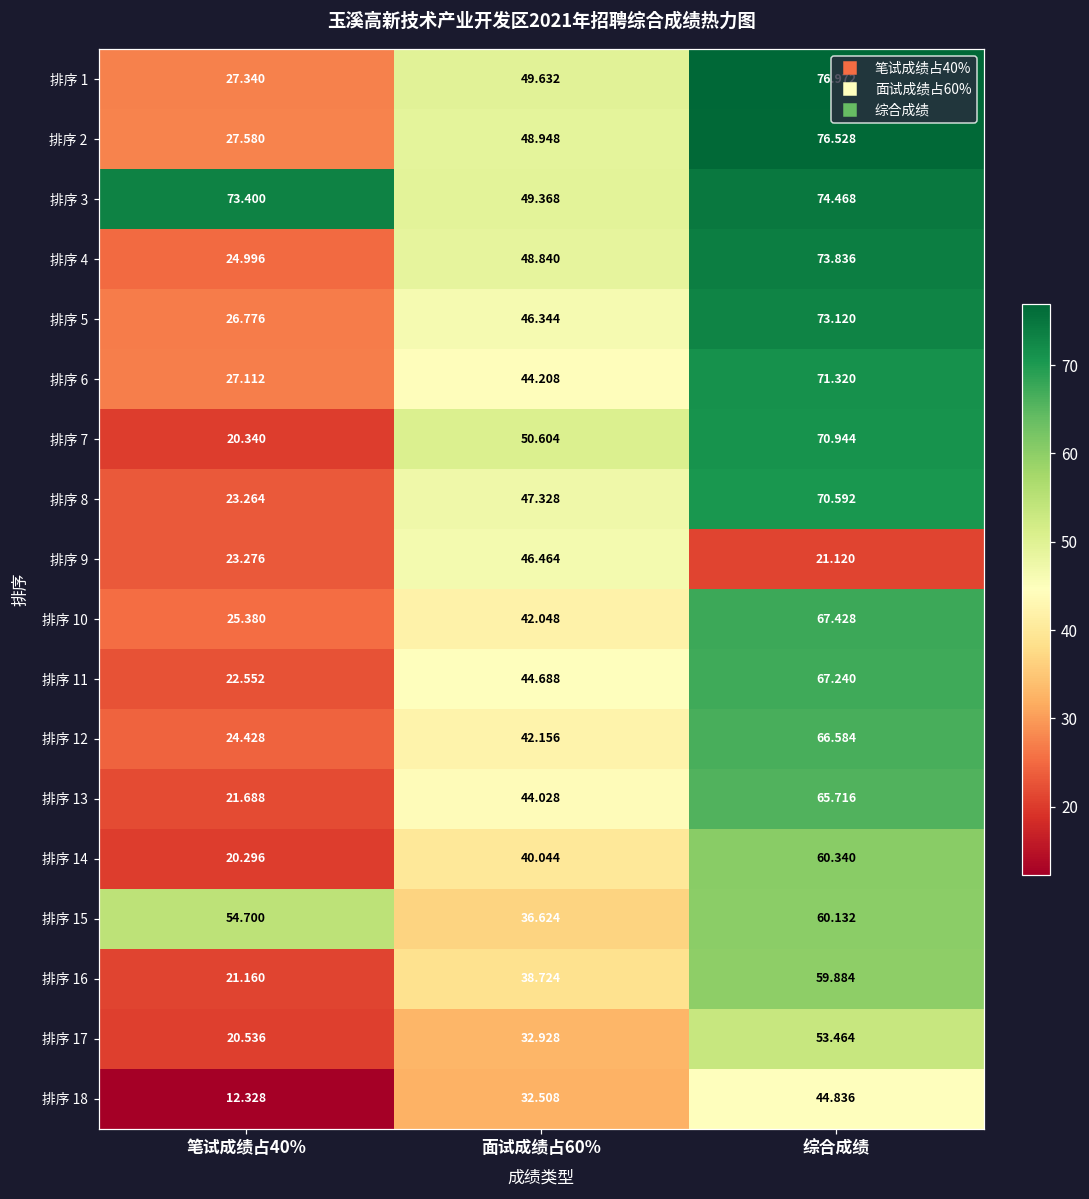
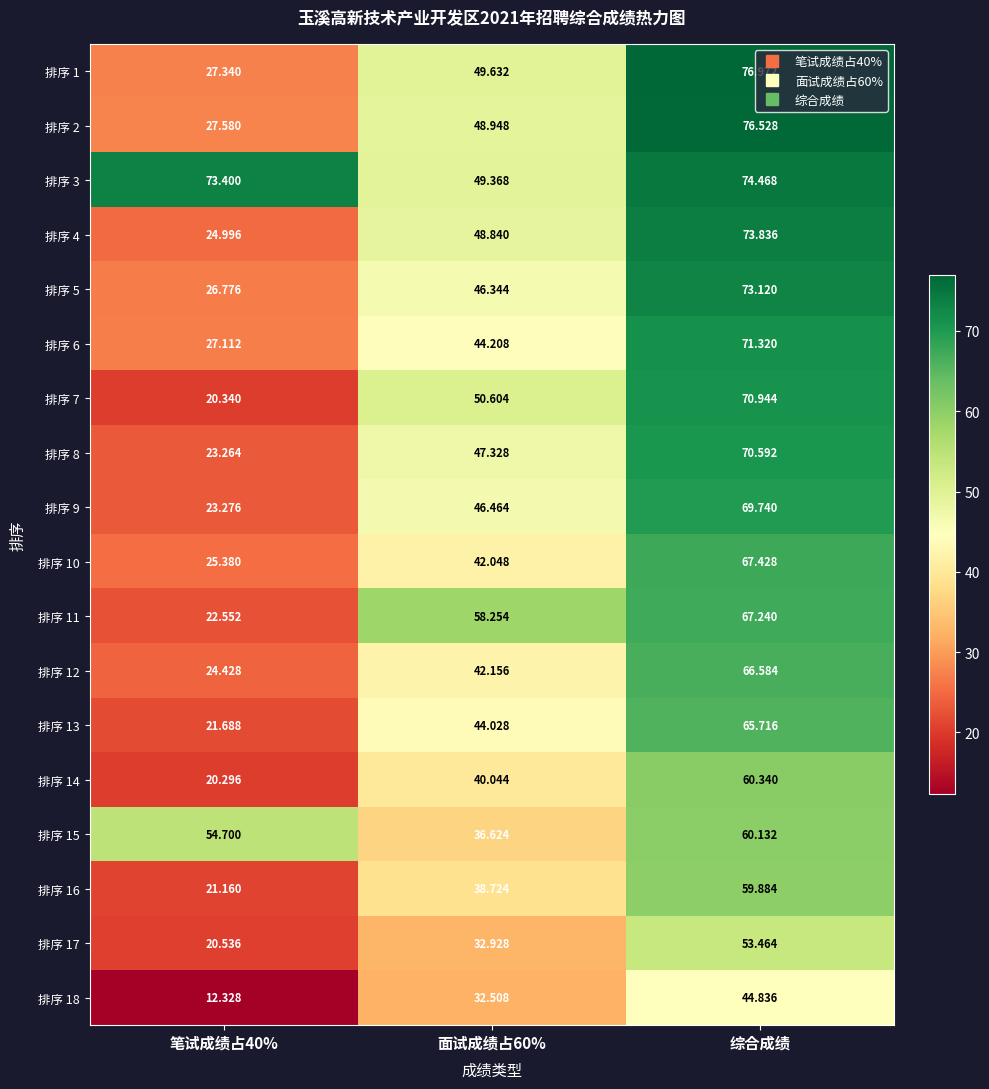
  {
    "排序 1": {
      "笔试成绩占40%": 27.340,
      "面试成绩占60%": 49.632
    },
    "排序 2": {
      "笔试成绩占40%": 27.580,
      "面试成绩占60%": 48.948,
      "综合成绩": 76.528
    },
    "排序 3": {
      "笔试成绩占40%": 73.400,
      "面试成绩占60%": 49.368,
      "综合成绩": 74.468
    },
    "排序 4": {
      "笔试成绩占40%": 24.996,
      "面试成绩占60%": 48.840,
      "综合成绩": 73.836
    },
    "排序 5": {
      "笔试成绩占40%": 26.776,
      "面试成绩占60%": 46.344,
      "综合成绩": 73.120
    },
    "排序 6": {
      "笔试成绩占40%": 27.112,
      "面试成绩占60%": 44.208,
      "综合成绩": 71.320
    },
    "排序 7": {
      "笔试成绩占40%": 20.340,
      "面试成绩占60%": 50.604,
      "综合成绩": 70.944
    },
    "排序 8": {
      "笔试成绩占40%": 23.264,
      "面试成绩占60%": 47.328,
      "综合成绩": 70.592
    },
    "排序 9": {
      "笔试成绩占40%": 23.276,
      "面试成绩占60%": 46.464,
-     "综合成绩": 21.120
+     "综合成绩": 69.740
    },
    "排序 10": {
      "笔试成绩占40%": 25.380,
      "面试成绩占60%": 42.048,
      "综合成绩": 67.428
    },
    "排序 11": {
      "笔试成绩占40%": 22.552,
-     "面试成绩占60%": 44.688,
+     "面试成绩占60%": 58.254,
      "综合成绩": 67.240
    },
    "排序 12": {
      "笔试成绩占40%": 24.428,
      "面试成绩占60%": 42.156,
      "综合成绩": 66.584
    },
    "排序 13": {
      "笔试成绩占40%": 21.688,
      "面试成绩占60%": 44.028,
      "综合成绩": 65.716
    },
    "排序 14": {
      "笔试成绩占40%": 20.296,
      "面试成绩占60%": 40.044,
      "综合成绩": 60.340
    },
    "排序 15": {
      "笔试成绩占40%": 54.700,
      "面试成绩占60%": 36.624,
      "综合成绩": 60.132
    },
    "排序 16": {
      "笔试成绩占40%": 21.160,
      "面试成绩占60%": 38.724,
      "综合成绩": 59.884
    },
    "排序 17": {
      "笔试成绩占40%": 20.536,
      "面试成绩占60%": 32.928,
      "综合成绩": 53.464
    },
    "排序 18": {
      "笔试成绩占40%": 12.328,
      "面试成绩占60%": 32.508,
      "综合成绩": 44.836
    }
  }
